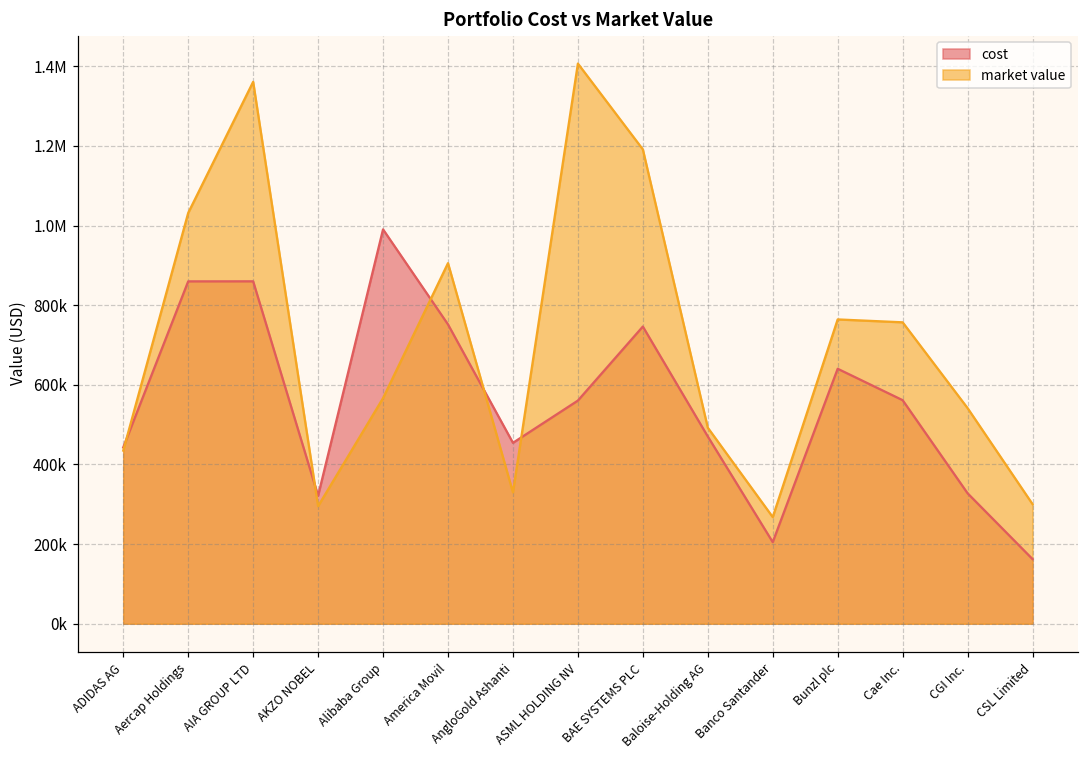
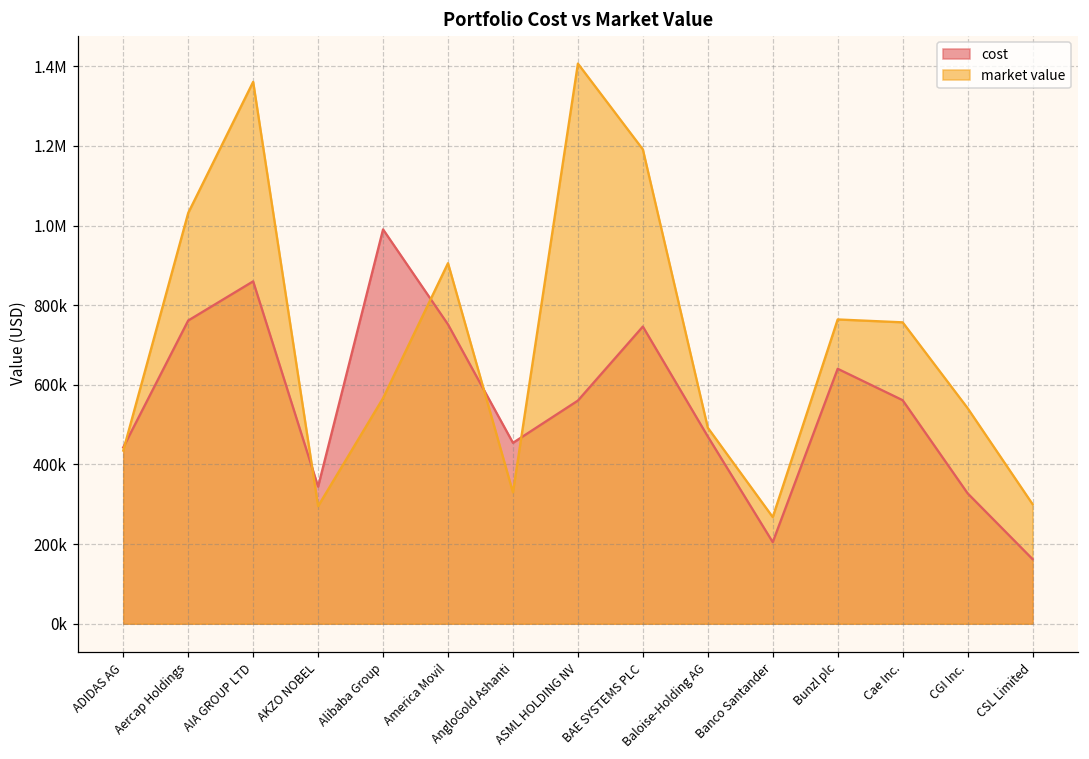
  {
    "cost": {
      "ADIDAS AG": 440000,
-     "Aercap Holdings": 860000,
+     "Aercap Holdings": 760000,
      "AIA GROUP LTD": 860000,
-     "AKZO NOBEL": 320000,
+     "AKZO NOBEL": 340000,
      "Alibaba Group": 990000,
      "America Movil": 750000,
      "AngloGold Ashanti": 450000,
      "ASML HOLDING NV": 560000,
      "BAE SYSTEMS PLC": 750000,
      "Baloise-Holding AG": 470000,
      "Banco Santander": 200000,
      "Bunzl plc": 640000,
      "Cae Inc.": 560000,
      "CGI Inc.": 330000,
      "CSL Limited": 160000
    },
    "market value": {
      "ADIDAS AG": 430000,
      "Aercap Holdings": 1030000,
      "AIA GROUP LTD": 1360000,
      "AKZO NOBEL": 300000,
      "Alibaba Group": 570000,
      "America Movil": 910000,
      "AngloGold Ashanti": 330000,
      "ASML HOLDING NV": 1410000,
      "BAE SYSTEMS PLC": 1190000,
      "Baloise-Holding AG": 490000,
      "Banco Santander": 270000,
      "Bunzl plc": 760000,
      "Cae Inc.": 760000,
      "CGI Inc.": 540000,
      "CSL Limited": 300000
    }
  }
